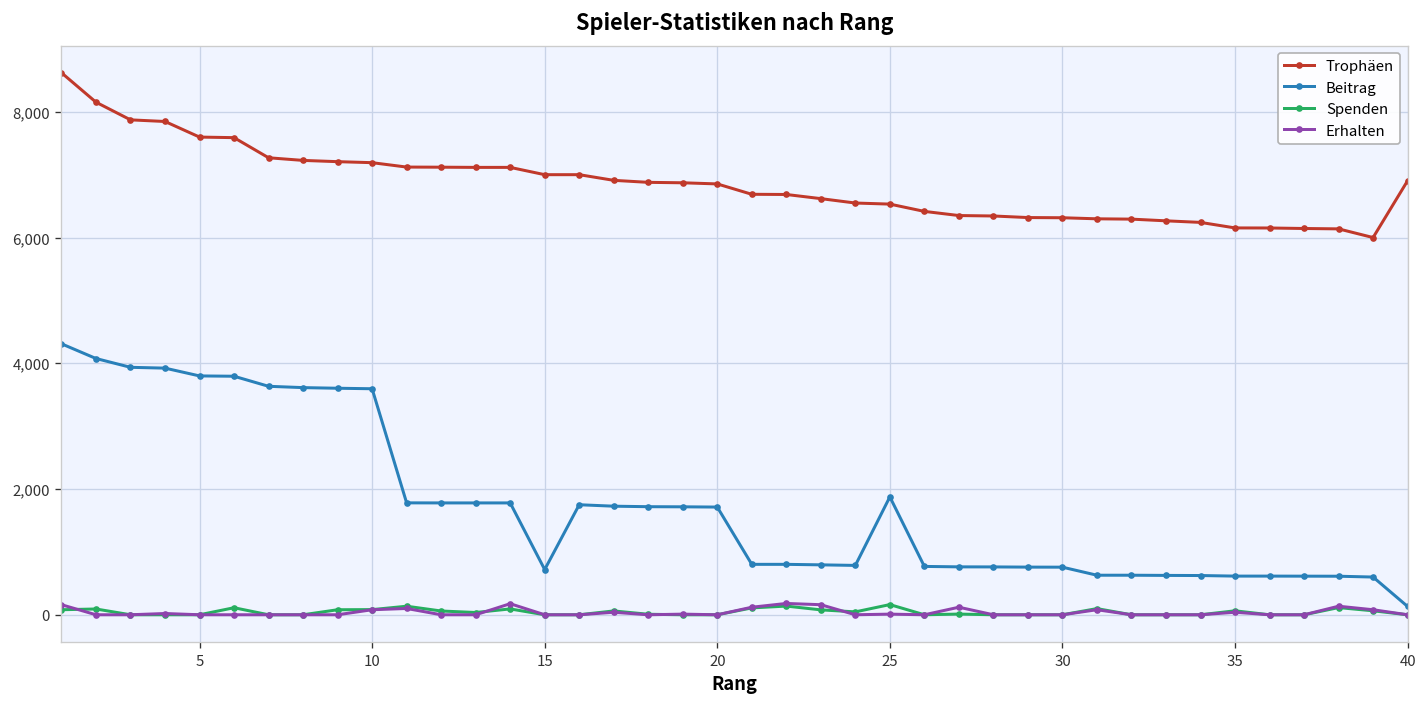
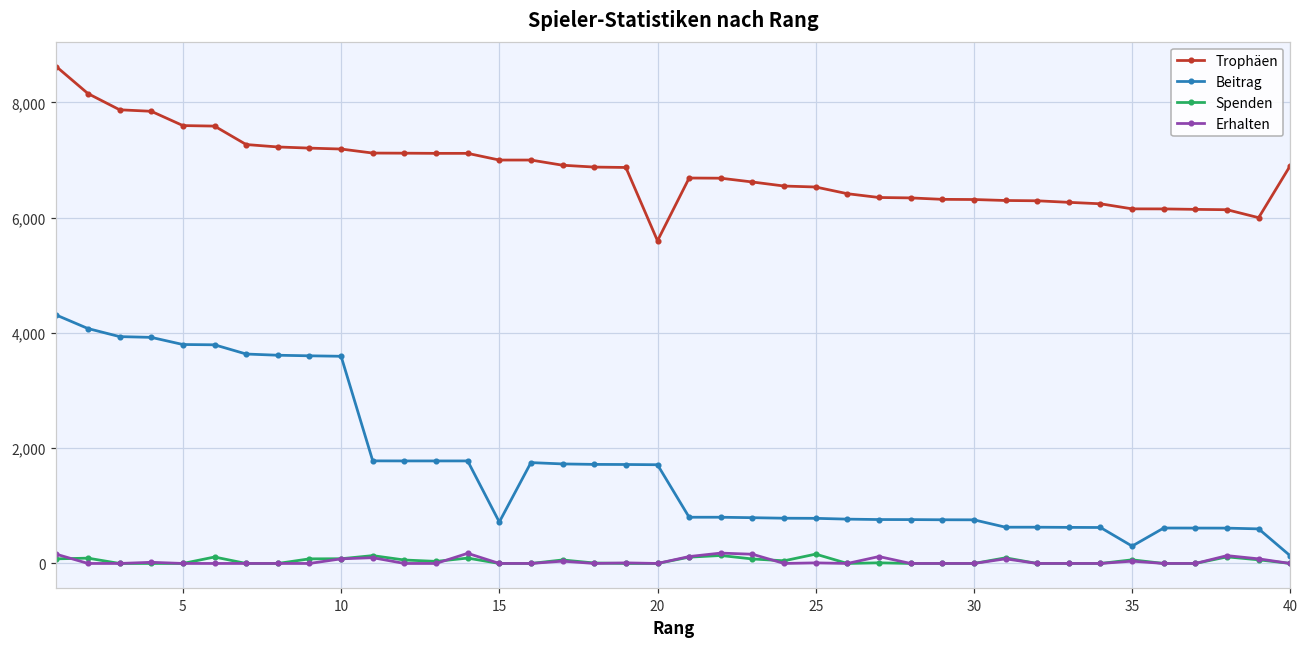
  {
    "Trophäen": {
      "5": "7,600",
      "10": "7,200",
      "15": "7,000",
-     "20": "6,900",
+     "20": "5,600",
      "25": "6,500",
      "30": "6,300",
      "35": "6,200",
      "40": "6,900"
    },
    "Beitrag": {
      "5": "3,800",
      "10": "3,600",
      "15": "700",
      "20": "1,700",
-     "25": "1,900",
+     "25": "800",
      "30": "800",
-     "35": "600",
+     "35": "300",
      "40": "100"
    },
    "Spenden": {
      "25": "200"
    },
    "Erhalten": {
      "25": "0"
    }
  }
